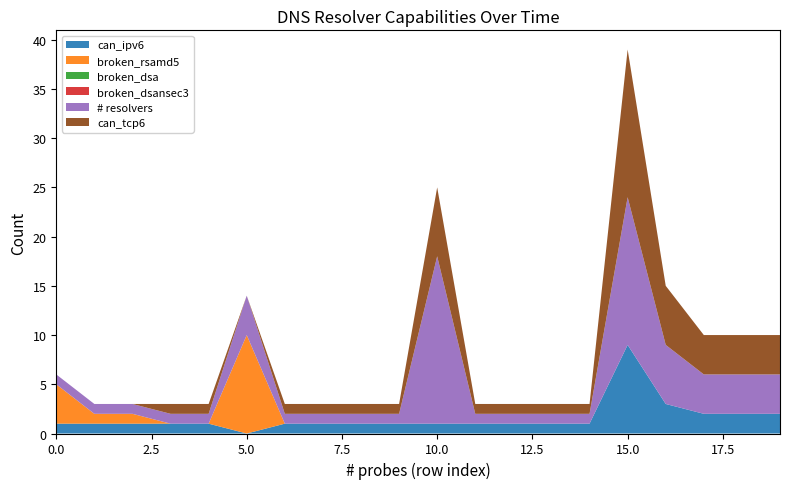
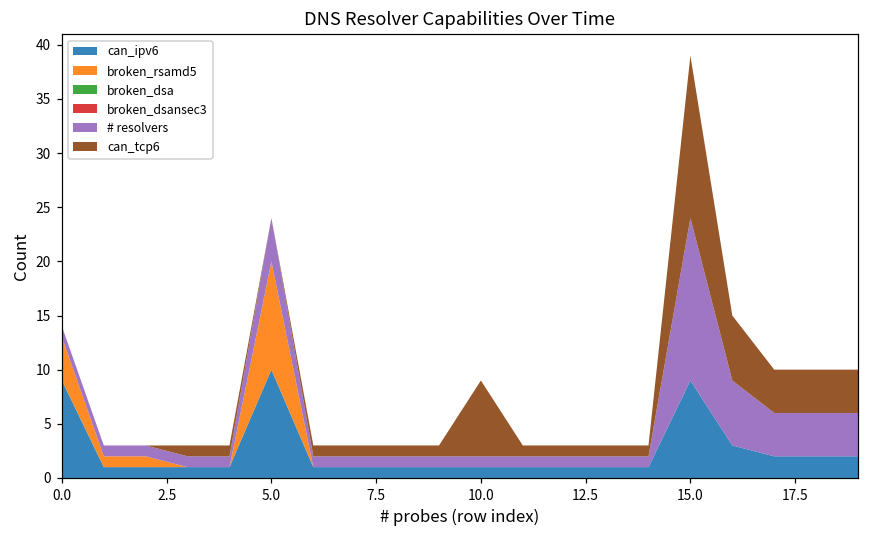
  {
    "can_ipv6": {
-     "0.0": 1,
-     "5.0": 0
+     "0.0": 9,
+     "5.0": 10
    },
    "# resolvers": {
-     "10.0": 17,
+     "10.0": 1,
      "15.0": 15
    },
    "can_tcp6": {
      "10.0": 7,
      "15.0": 15
    }
  }
